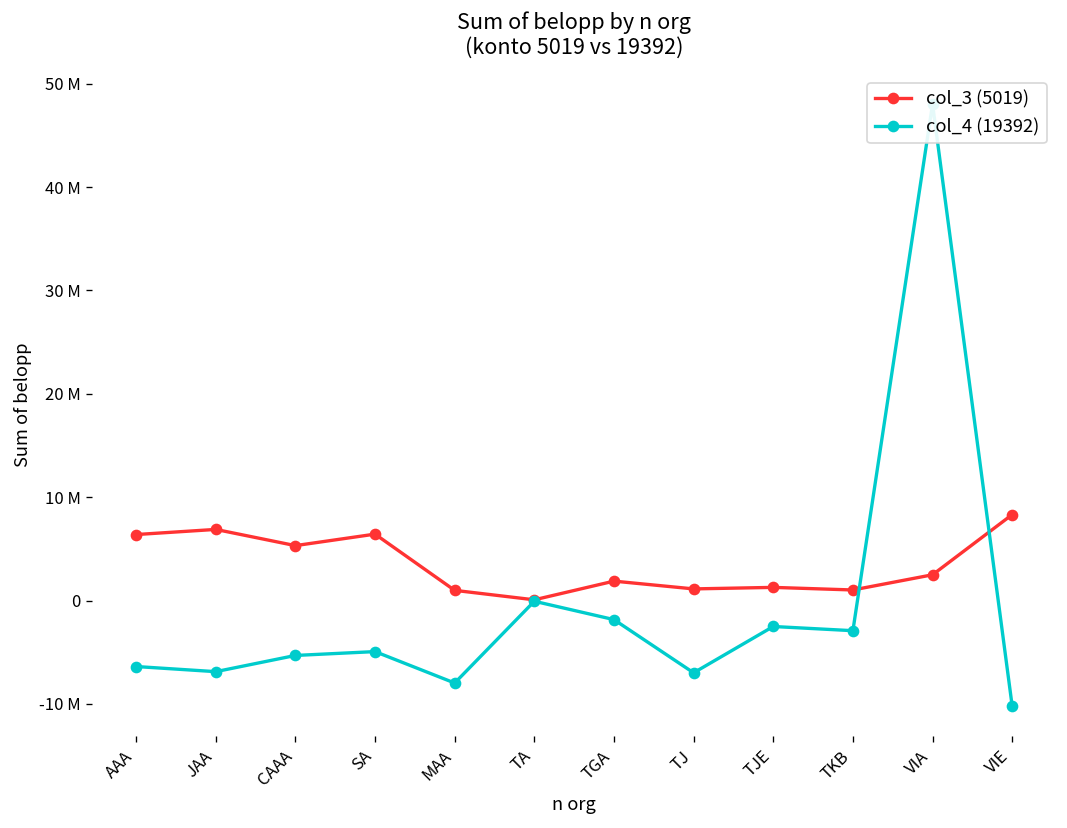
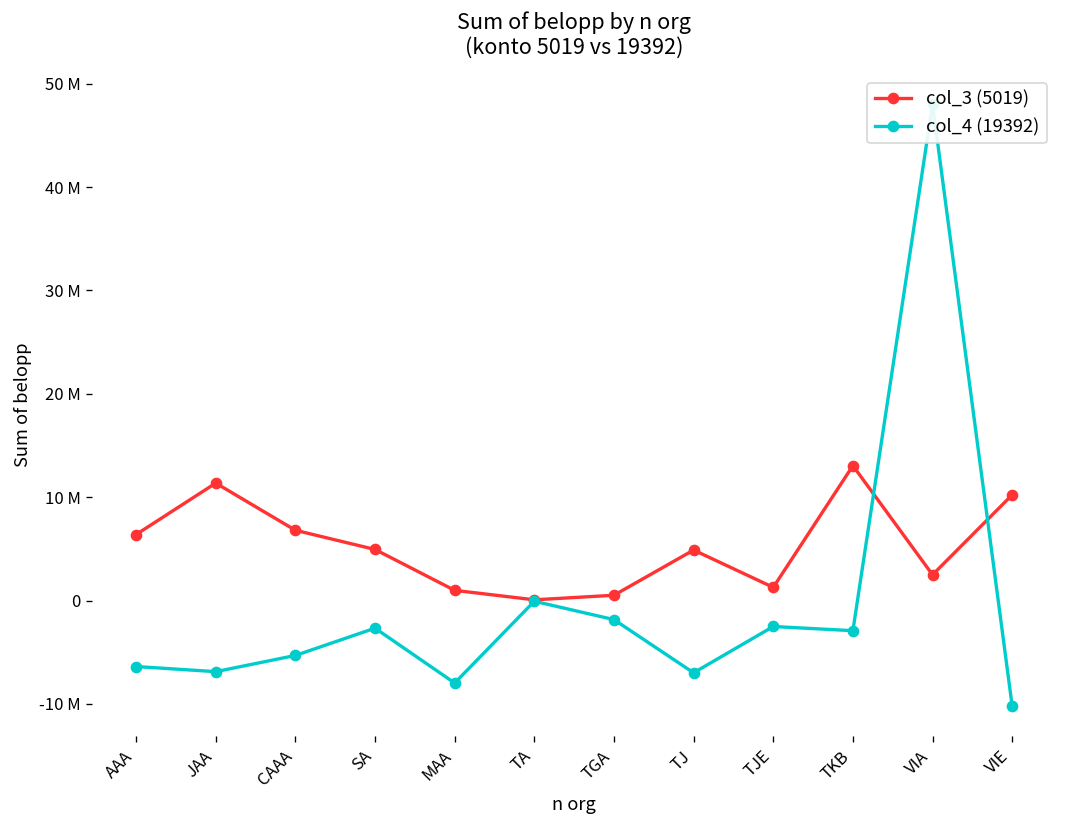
  {
    "col_3 (5019)": {
      "AAA": 6000000,
-     "JAA": 7000000,
-     "CAAA": 5000000,
-     "SA": 6000000,
+     "JAA": 11000000,
+     "CAAA": 7000000,
+     "SA": 5000000,
      "MAA": 1000000,
-     "TGA": 2000000,
-     "TJ": 1000000,
+     "TGA": 1000000,
+     "TJ": 5000000,
      "TJE": 1000000,
-     "TKB": 1000000,
+     "TKB": 13000000,
      "VIA": 2000000,
-     "VIE": 8000000
+     "VIE": 10000000
    },
    "col_4 (19392)": {
      "AAA": -6000000,
      "JAA": -7000000,
      "CAAA": -5000000,
-     "SA": -5000000,
+     "SA": -3000000,
      "MAA": -8000000,
      "TGA": -2000000,
      "TJ": -7000000,
      "TJE": -3000000,
      "TKB": -3000000,
      "VIE": -10000000
    }
  }
